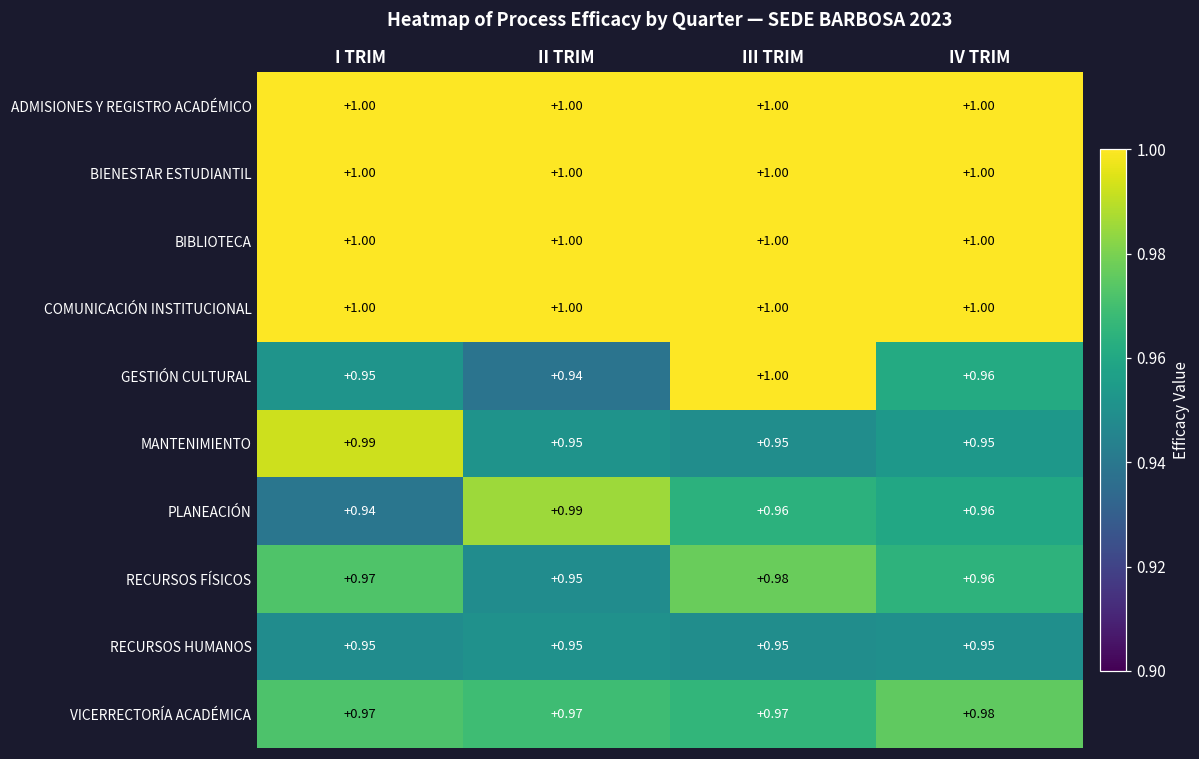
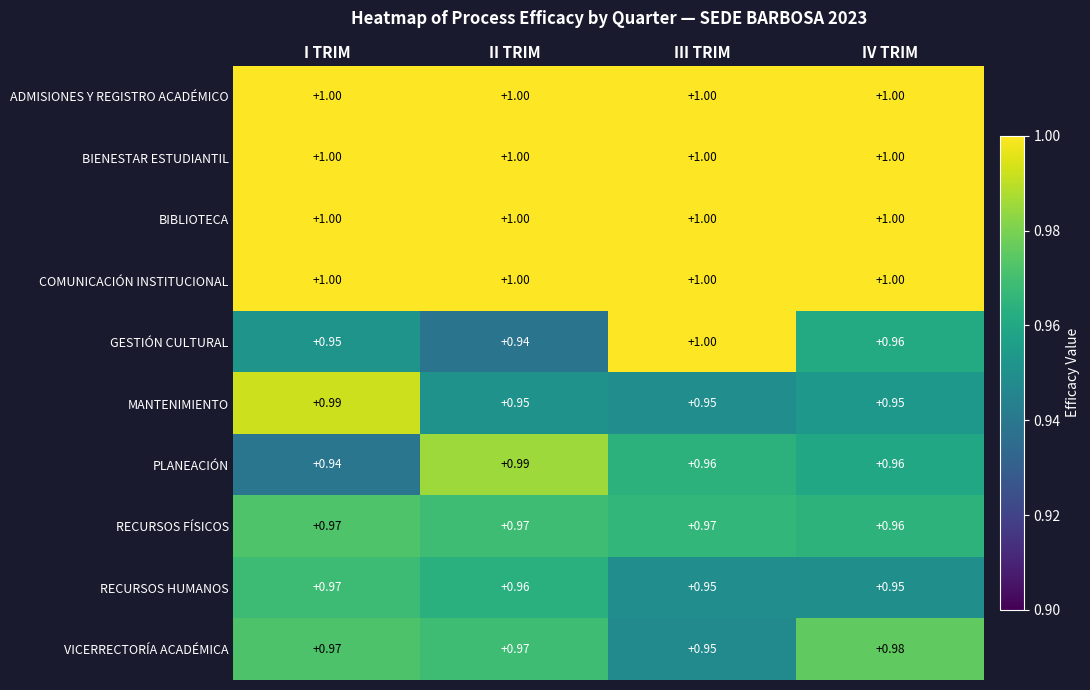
  {
    "ADMISIONES Y REGISTRO ACADÉMICO": {
      "I TRIM": "+1.00",
      "II TRIM": "+1.00",
      "III TRIM": "+1.00",
      "IV TRIM": "+1.00"
    },
    "BIENESTAR ESTUDIANTIL": {
      "I TRIM": "+1.00",
      "II TRIM": "+1.00",
      "III TRIM": "+1.00",
      "IV TRIM": "+1.00"
    },
    "BIBLIOTECA": {
      "I TRIM": "+1.00",
      "II TRIM": "+1.00",
      "III TRIM": "+1.00",
      "IV TRIM": "+1.00"
    },
    "COMUNICACIÓN INSTITUCIONAL": {
      "I TRIM": "+1.00",
      "II TRIM": "+1.00",
      "III TRIM": "+1.00",
      "IV TRIM": "+1.00"
    },
    "GESTIÓN CULTURAL": {
      "I TRIM": "+0.95",
      "II TRIM": "+0.94",
      "III TRIM": "+1.00",
      "IV TRIM": "+0.96"
    },
    "MANTENIMIENTO": {
      "I TRIM": "+0.99",
      "II TRIM": "+0.95",
      "III TRIM": "+0.95",
      "IV TRIM": "+0.95"
    },
    "PLANEACIÓN": {
      "I TRIM": "+0.94",
      "II TRIM": "+0.99",
      "III TRIM": "+0.96",
      "IV TRIM": "+0.96"
    },
    "RECURSOS FÍSICOS": {
      "I TRIM": "+0.97",
-     "II TRIM": "+0.95",
-     "III TRIM": "+0.98",
+     "II TRIM": "+0.97",
+     "III TRIM": "+0.97",
      "IV TRIM": "+0.96"
    },
    "RECURSOS HUMANOS": {
-     "I TRIM": "+0.95",
-     "II TRIM": "+0.95",
+     "I TRIM": "+0.97",
+     "II TRIM": "+0.96",
      "III TRIM": "+0.95",
      "IV TRIM": "+0.95"
    },
    "VICERRECTORÍA ACADÉMICA": {
      "I TRIM": "+0.97",
      "II TRIM": "+0.97",
-     "III TRIM": "+0.97",
+     "III TRIM": "+0.95",
      "IV TRIM": "+0.98"
    }
  }
